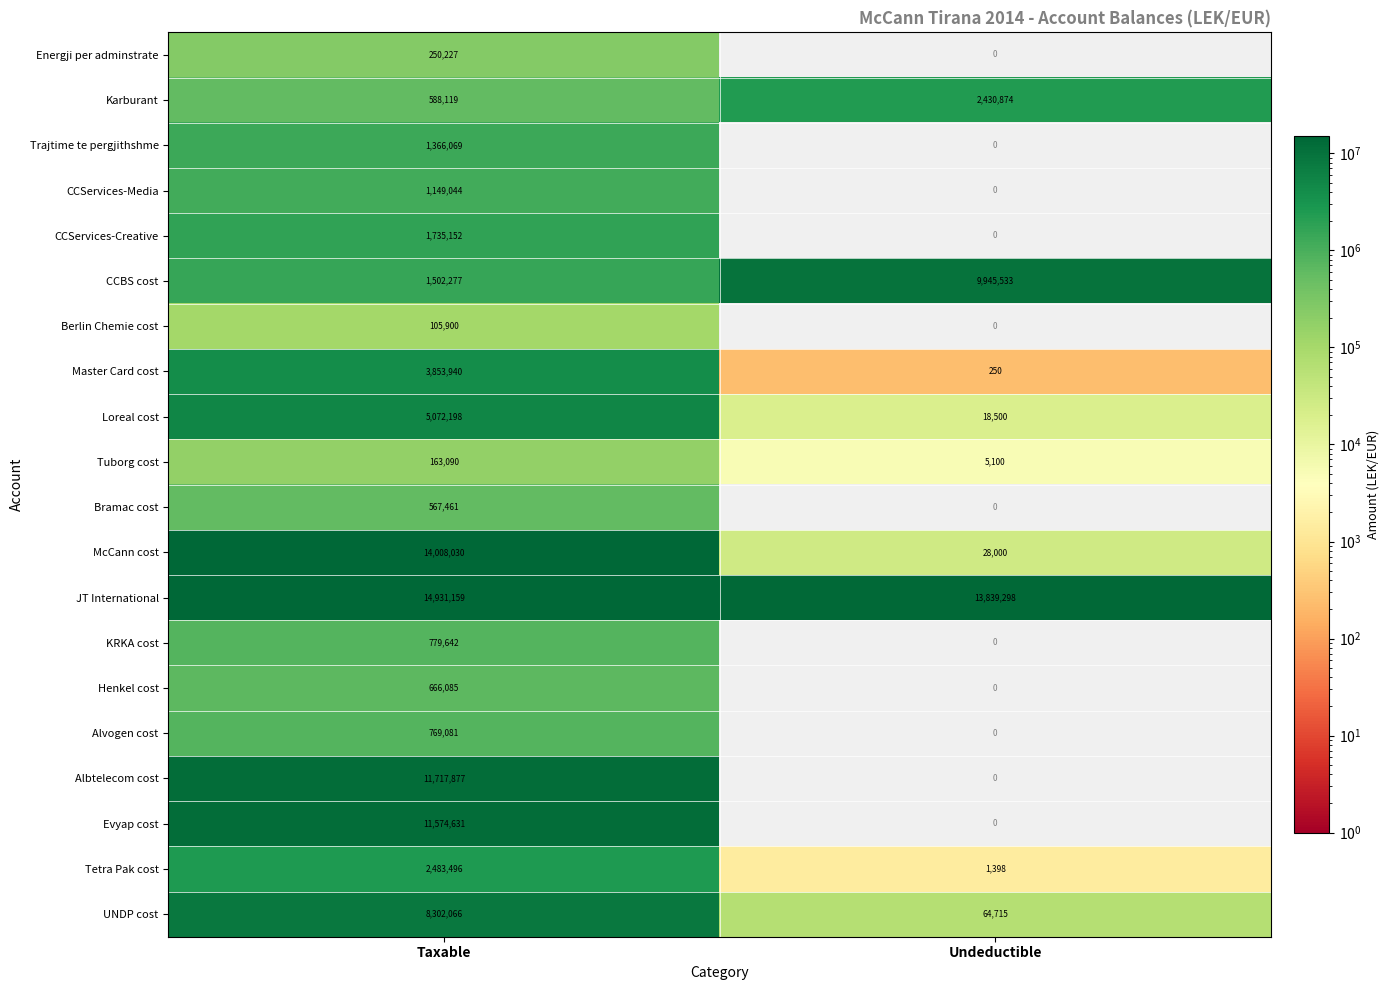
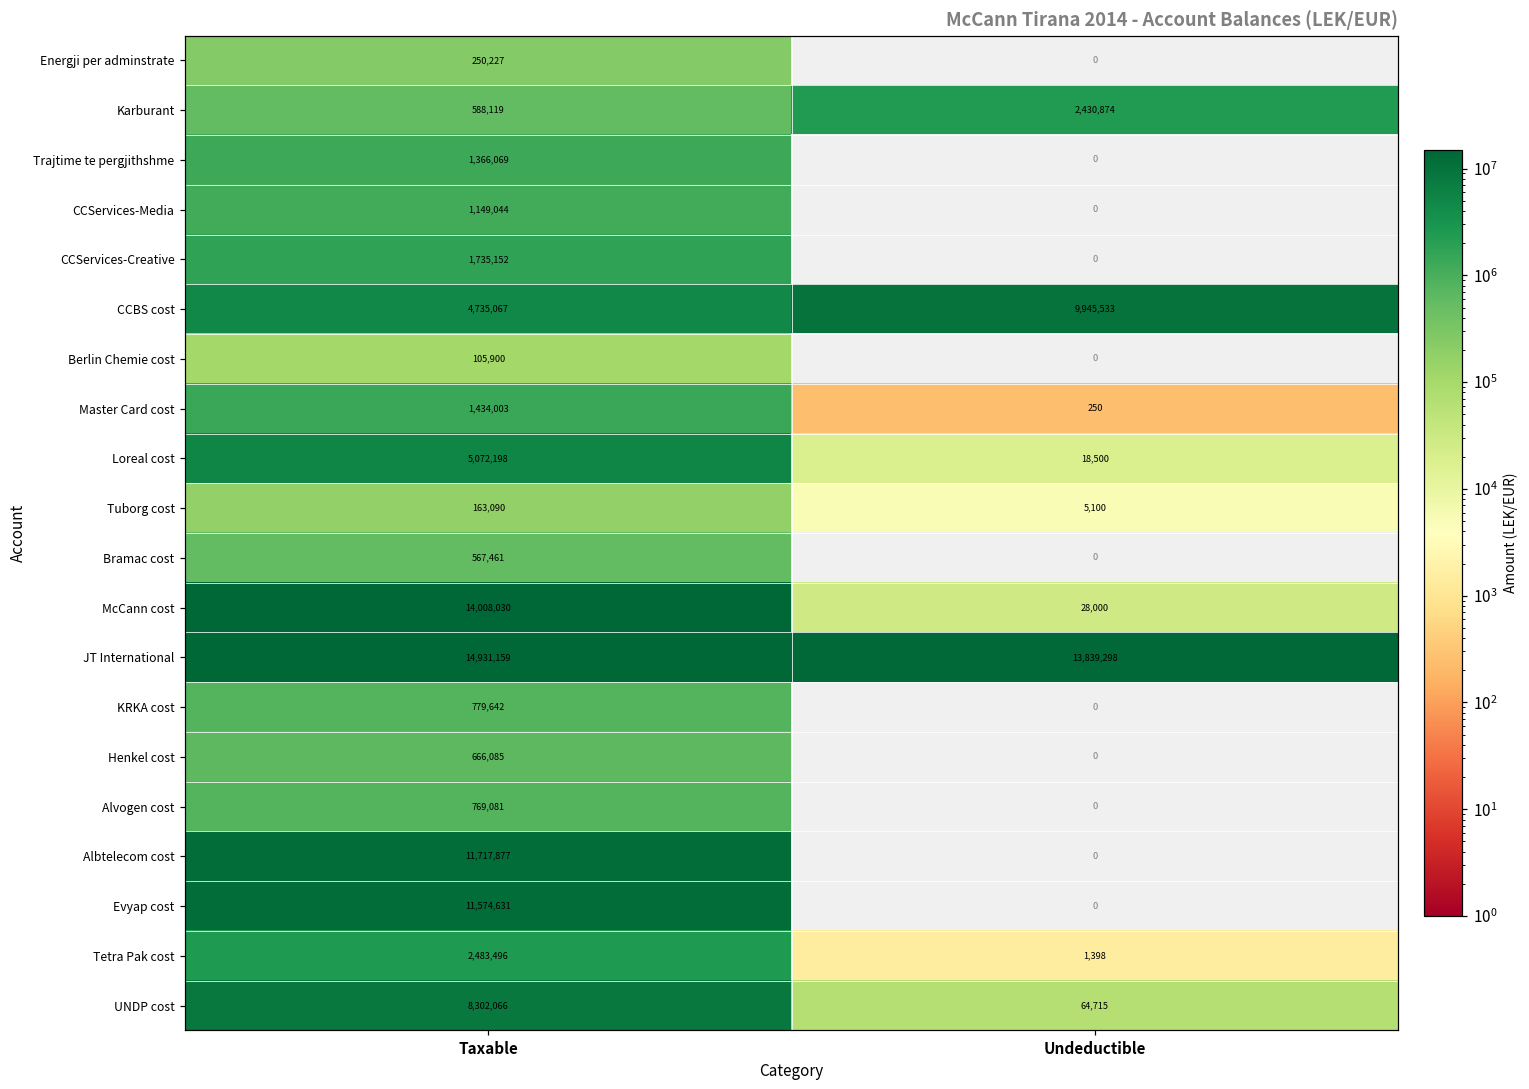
  {
    "Energji per adminstrate": {
      "Taxable": "250,227"
    },
    "Karburant": {
      "Taxable": "588,119",
      "Undeductible": "2,430,874"
    },
    "Trajtime te pergjithshme": {
      "Taxable": "1,366,069"
    },
    "CCServices-Media": {
      "Taxable": "1,149,044"
    },
    "CCServices-Creative": {
      "Taxable": "1,735,152"
    },
    "CCBS cost": {
-     "Taxable": "1,502,277",
+     "Taxable": "4,735,067",
      "Undeductible": "9,945,533"
    },
    "Berlin Chemie cost": {
      "Taxable": "105,900"
    },
    "Master Card cost": {
-     "Taxable": "3,853,940",
+     "Taxable": "1,434,003",
      "Undeductible": "250"
    },
    "Loreal cost": {
      "Taxable": "5,072,198",
      "Undeductible": "18,500"
    },
    "Tuborg cost": {
      "Taxable": "163,090",
      "Undeductible": "5,100"
    },
    "Bramac cost": {
      "Taxable": "567,461"
    },
    "McCann cost": {
      "Taxable": "14,008,030",
      "Undeductible": "28,000"
    },
    "JT International": {
      "Taxable": "14,931,159",
      "Undeductible": "13,839,298"
    },
    "KRKA cost": {
      "Taxable": "779,642"
    },
    "Henkel cost": {
      "Taxable": "666,085"
    },
    "Alvogen cost": {
      "Taxable": "769,081"
    },
    "Albtelecom cost": {
      "Taxable": "11,717,877"
    },
    "Evyap cost": {
      "Taxable": "11,574,631"
    },
    "Tetra Pak cost": {
      "Taxable": "2,483,496",
      "Undeductible": "1,398"
    },
    "UNDP cost": {
      "Taxable": "8,302,066",
      "Undeductible": "64,715"
    }
  }
